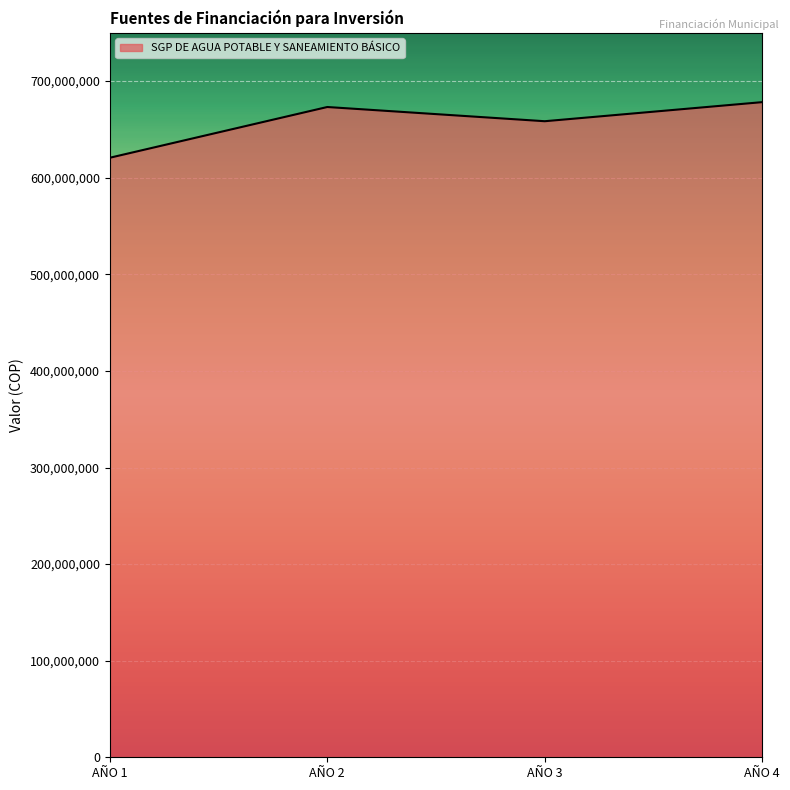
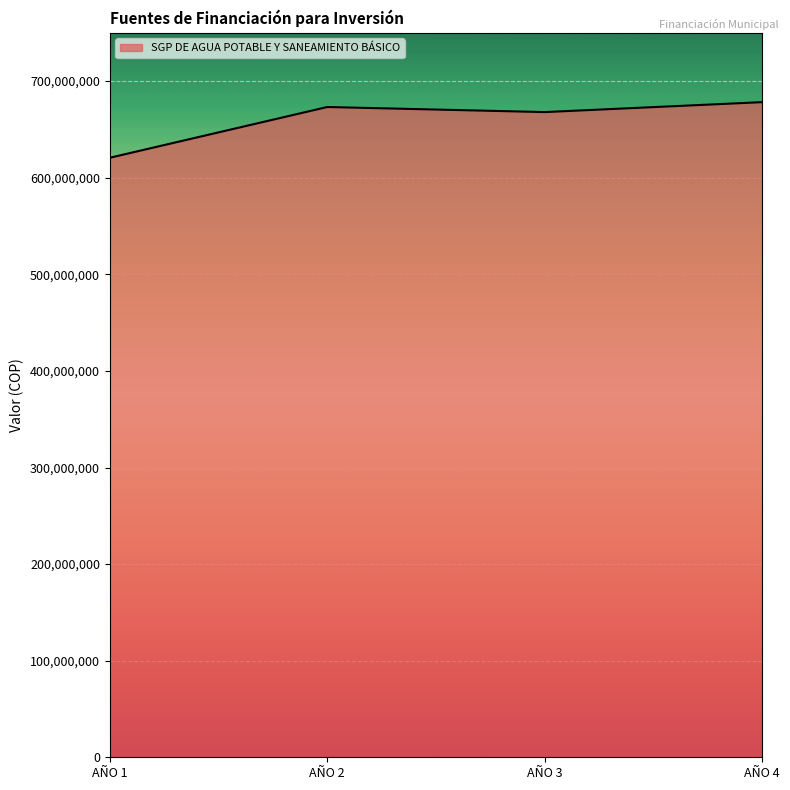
  {
    "AÑO 1": "620,000,000",
    "AÑO 2": "670,000,000",
-   "AÑO 3": "660,000,000",
+   "AÑO 3": "670,000,000",
    "AÑO 4": "680,000,000"
  }
